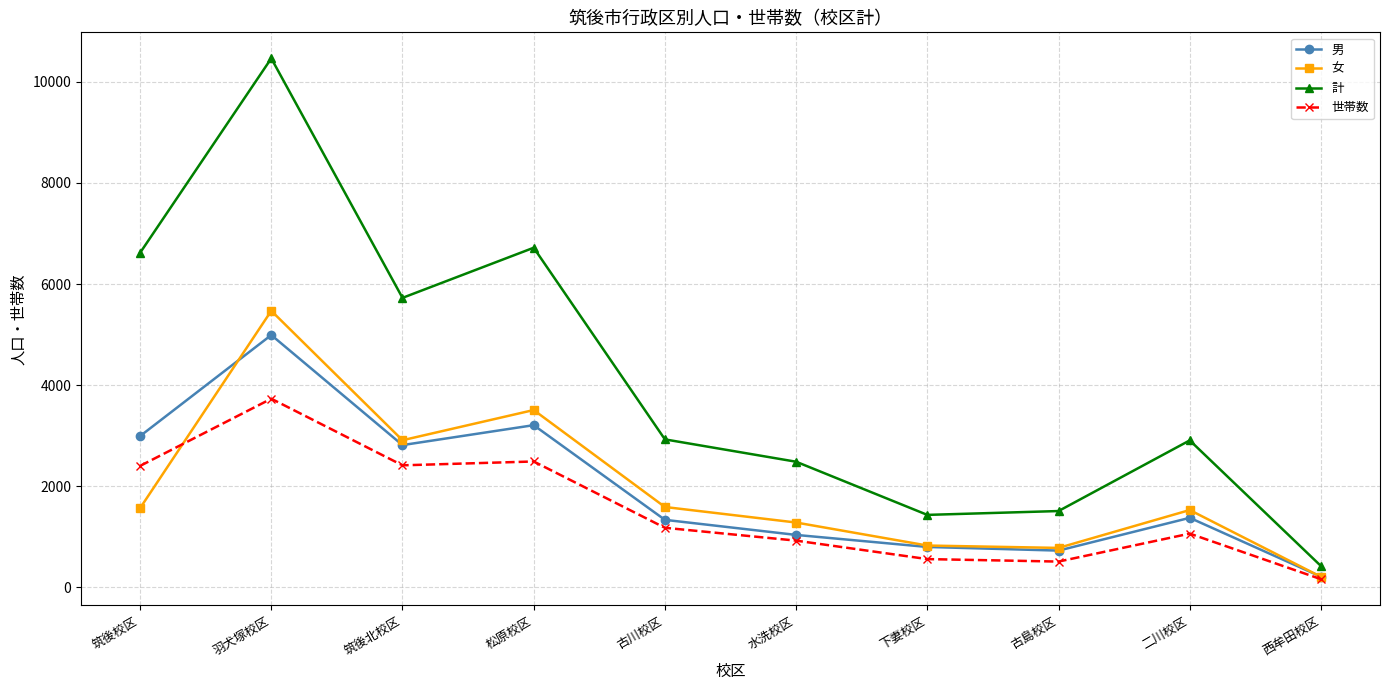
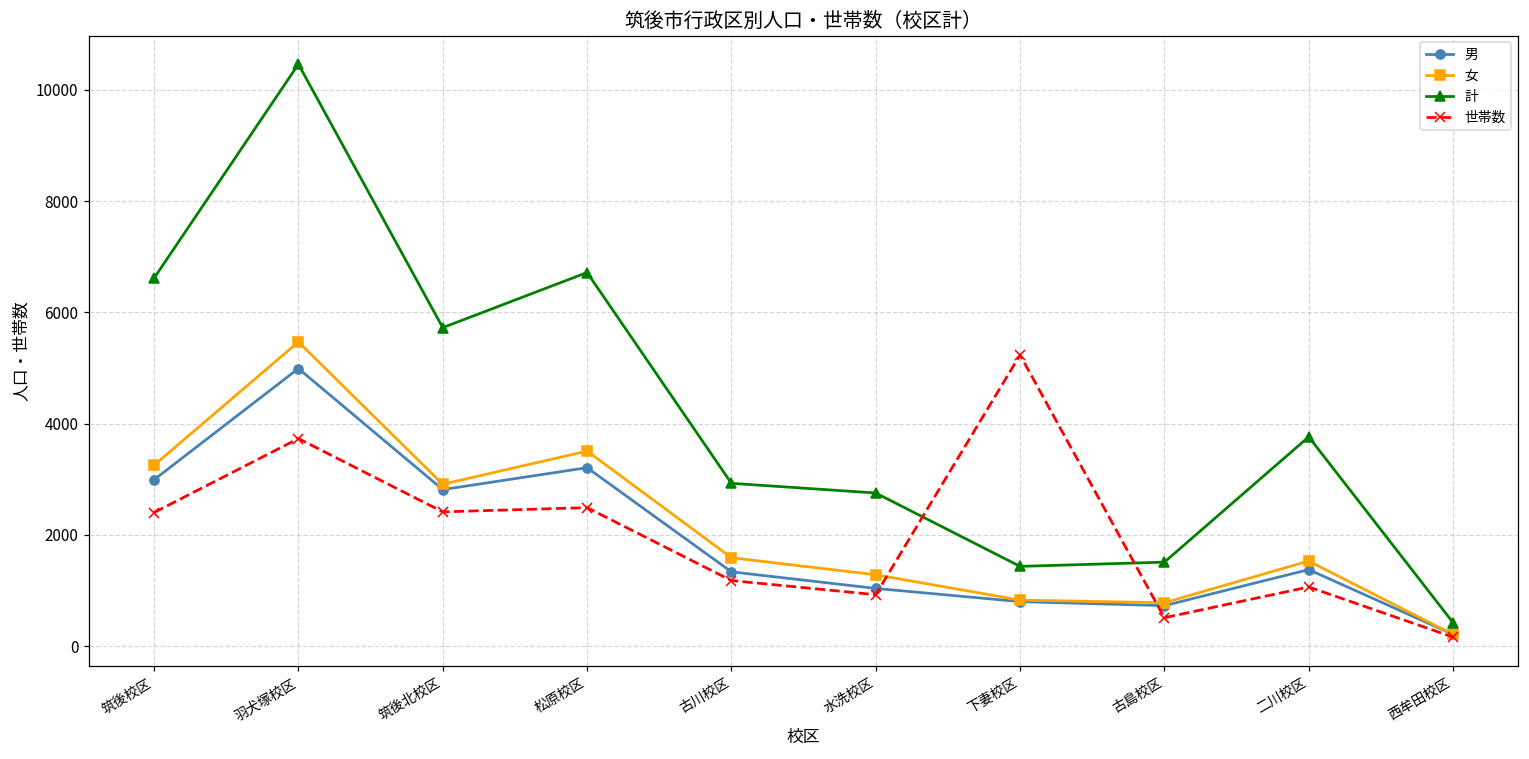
  {
    "男": {
      "筑後校区": 3000,
      "羽犬塚校区": 5000,
      "筑後北校区": 2800,
      "松原校区": 3200,
      "古川校区": 1300,
      "水洗校区": 1000,
      "古島校区": 700,
      "二川校区": 1400
    },
    "女": {
-     "筑後校区": 1600,
+     "筑後校区": 3300,
      "羽犬塚校区": 5500,
      "筑後北校区": 2900,
      "松原校区": 3500,
      "古川校区": 1600,
      "水洗校区": 1300,
      "古島校区": 800,
      "二川校区": 1500
    },
    "計": {
      "筑後校区": 6600,
      "羽犬塚校区": 10500,
      "筑後北校区": 5700,
      "松原校区": 6700,
      "古川校区": 2900,
-     "水洗校区": 2500,
+     "水洗校区": 2800,
      "下妻校区": 1400,
      "古島校区": 1500,
-     "二川校区": 2900,
+     "二川校区": 3800,
      "西牟田校区": 400
    },
    "世帯数": {
      "筑後校区": 2400,
      "羽犬塚校区": 3700,
      "筑後北校区": 2400,
      "松原校区": 2500,
      "古川校区": 1200,
      "水洗校区": 900,
-     "下妻校区": 600,
+     "下妻校区": 5200,
      "古島校区": 500,
      "二川校区": 1100
    }
  }
